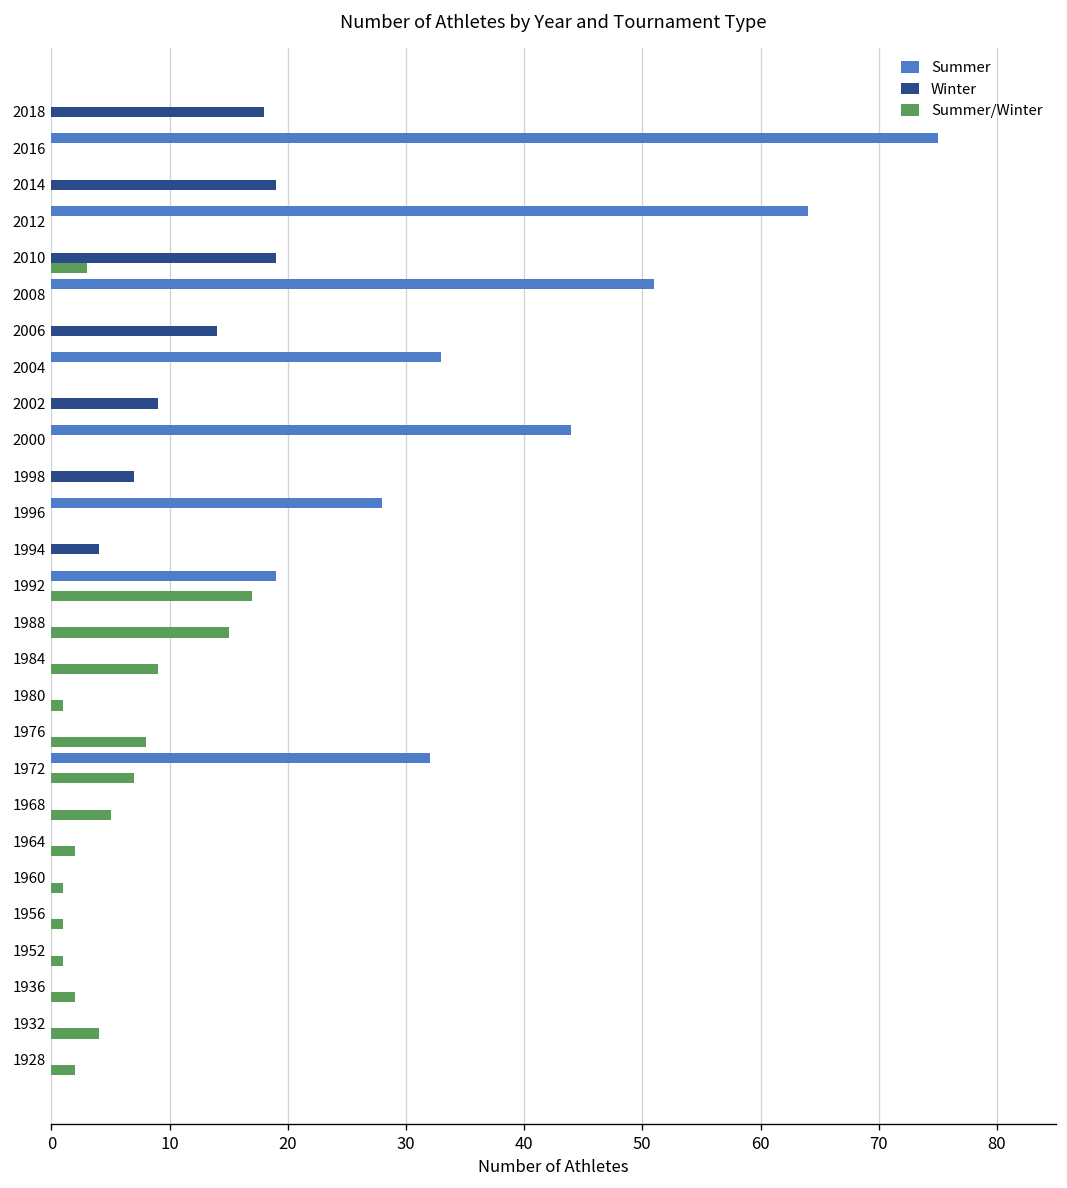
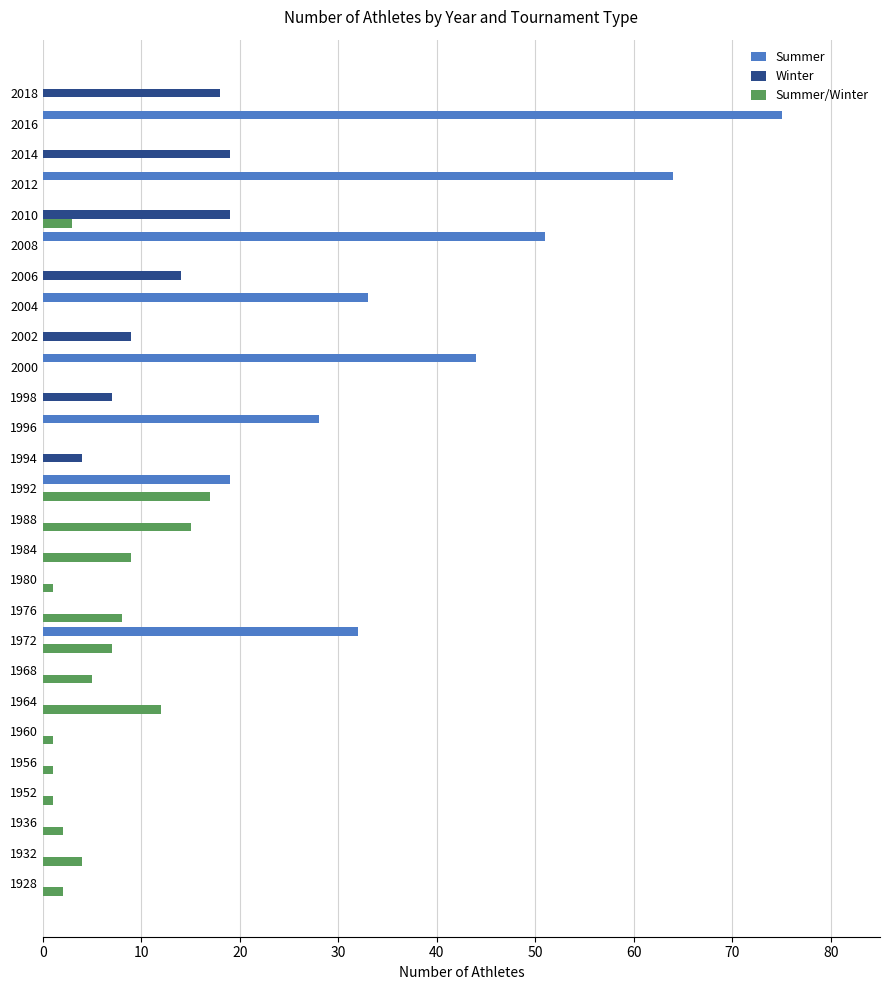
  {
    "Summer": {
      "2018": 0,
      "2016": 75,
      "2014": 0,
      "2012": 64,
      "2010": 0,
      "2008": 51,
      "2006": 0,
      "2004": 33,
      "2002": 0,
      "2000": 44,
      "1998": 0,
      "1996": 28,
      "1994": 0,
      "1992": 19,
      "1988": 0,
      "1984": 0,
      "1980": 0,
      "1976": 0,
      "1972": 32,
      "1968": 0,
      "1964": 0,
      "1960": 0,
      "1956": 0,
      "1952": 0,
      "1936": 0,
      "1932": 0,
      "1928": 0
    },
    "Winter": {
      "2018": 18,
      "2016": 0,
      "2014": 19,
      "2012": 0,
      "2010": 19,
      "2008": 0,
      "2006": 14,
      "2004": 0,
      "2002": 9,
      "2000": 0,
      "1998": 7,
      "1996": 0,
      "1994": 4,
      "1992": 0,
      "1988": 0,
      "1984": 0,
      "1980": 0,
      "1976": 0,
      "1972": 0,
      "1968": 0,
      "1964": 0,
      "1960": 0,
      "1956": 0,
      "1952": 0,
      "1936": 0,
      "1932": 0,
      "1928": 0
    },
    "Summer/Winter": {
      "2018": 0,
      "2016": 0,
      "2014": 0,
      "2012": 0,
      "2010": 3,
      "2008": 0,
      "2006": 0,
      "2004": 0,
      "2002": 0,
      "2000": 0,
      "1998": 0,
      "1996": 0,
      "1994": 0,
      "1992": 17,
      "1988": 15,
      "1984": 9,
      "1980": 1,
      "1976": 8,
      "1972": 7,
      "1968": 5,
-     "1964": 2,
+     "1964": 12,
      "1960": 1,
      "1956": 1,
      "1952": 1,
      "1936": 2,
      "1932": 4,
      "1928": 2
    }
  }
